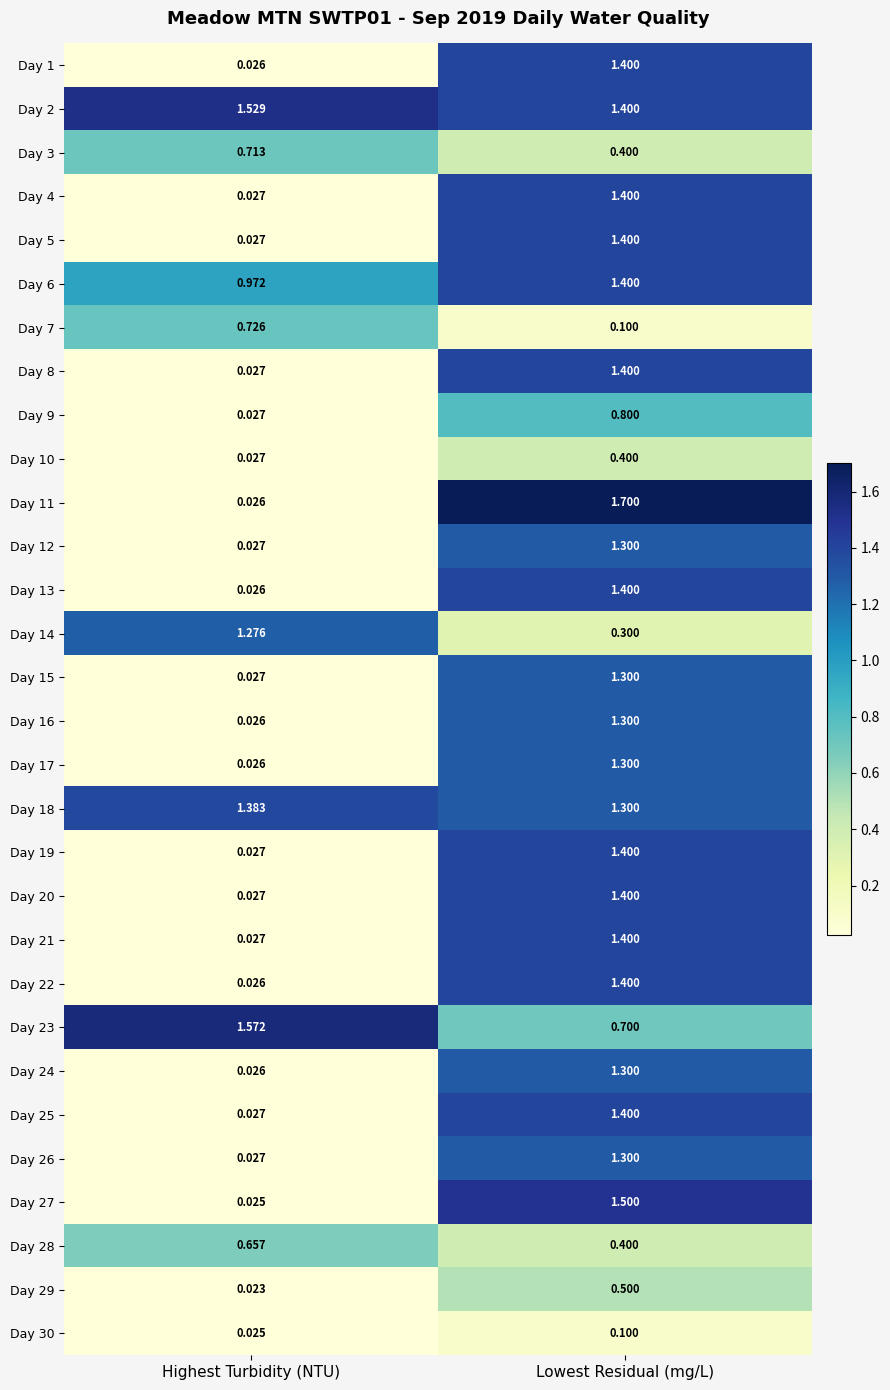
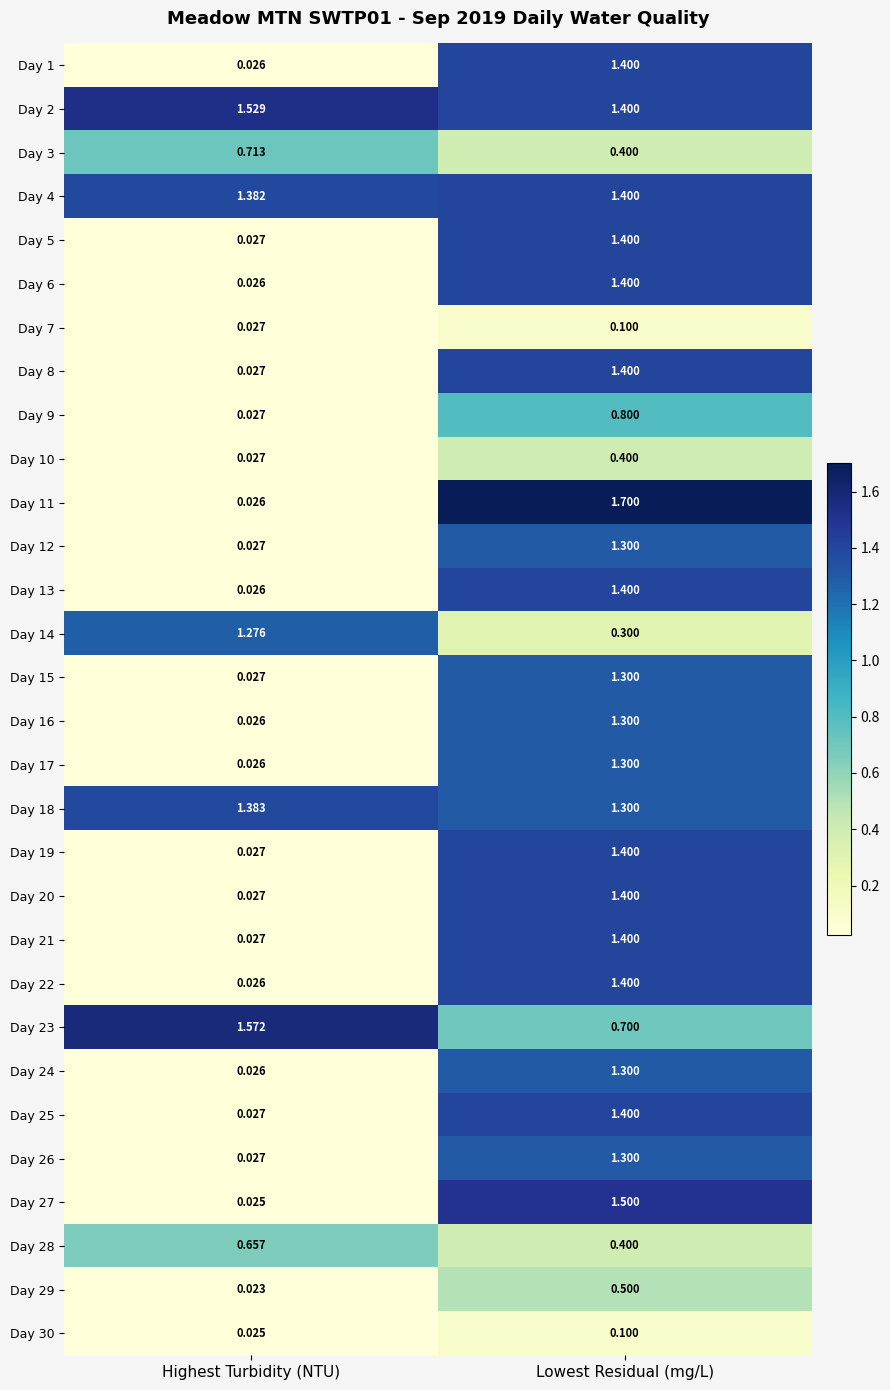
  {
    "Day 1": {
      "Highest Turbidity (NTU)": 0.026,
      "Lowest Residual (mg/L)": 1.400
    },
    "Day 2": {
      "Highest Turbidity (NTU)": 1.529,
      "Lowest Residual (mg/L)": 1.400
    },
    "Day 3": {
      "Highest Turbidity (NTU)": 0.713,
      "Lowest Residual (mg/L)": 0.400
    },
    "Day 4": {
-     "Highest Turbidity (NTU)": 0.027,
+     "Highest Turbidity (NTU)": 1.382,
      "Lowest Residual (mg/L)": 1.400
    },
    "Day 5": {
      "Highest Turbidity (NTU)": 0.027,
      "Lowest Residual (mg/L)": 1.400
    },
    "Day 6": {
-     "Highest Turbidity (NTU)": 0.972,
+     "Highest Turbidity (NTU)": 0.026,
      "Lowest Residual (mg/L)": 1.400
    },
    "Day 7": {
-     "Highest Turbidity (NTU)": 0.726,
+     "Highest Turbidity (NTU)": 0.027,
      "Lowest Residual (mg/L)": 0.100
    },
    "Day 8": {
      "Highest Turbidity (NTU)": 0.027,
      "Lowest Residual (mg/L)": 1.400
    },
    "Day 9": {
      "Highest Turbidity (NTU)": 0.027,
      "Lowest Residual (mg/L)": 0.800
    },
    "Day 10": {
      "Highest Turbidity (NTU)": 0.027,
      "Lowest Residual (mg/L)": 0.400
    },
    "Day 11": {
      "Highest Turbidity (NTU)": 0.026,
      "Lowest Residual (mg/L)": 1.700
    },
    "Day 12": {
      "Highest Turbidity (NTU)": 0.027,
      "Lowest Residual (mg/L)": 1.300
    },
    "Day 13": {
      "Highest Turbidity (NTU)": 0.026,
      "Lowest Residual (mg/L)": 1.400
    },
    "Day 14": {
      "Highest Turbidity (NTU)": 1.276,
      "Lowest Residual (mg/L)": 0.300
    },
    "Day 15": {
      "Highest Turbidity (NTU)": 0.027,
      "Lowest Residual (mg/L)": 1.300
    },
    "Day 16": {
      "Highest Turbidity (NTU)": 0.026,
      "Lowest Residual (mg/L)": 1.300
    },
    "Day 17": {
      "Highest Turbidity (NTU)": 0.026,
      "Lowest Residual (mg/L)": 1.300
    },
    "Day 18": {
      "Highest Turbidity (NTU)": 1.383,
      "Lowest Residual (mg/L)": 1.300
    },
    "Day 19": {
      "Highest Turbidity (NTU)": 0.027,
      "Lowest Residual (mg/L)": 1.400
    },
    "Day 20": {
      "Highest Turbidity (NTU)": 0.027,
      "Lowest Residual (mg/L)": 1.400
    },
    "Day 21": {
      "Highest Turbidity (NTU)": 0.027,
      "Lowest Residual (mg/L)": 1.400
    },
    "Day 22": {
      "Highest Turbidity (NTU)": 0.026,
      "Lowest Residual (mg/L)": 1.400
    },
    "Day 23": {
      "Highest Turbidity (NTU)": 1.572,
      "Lowest Residual (mg/L)": 0.700
    },
    "Day 24": {
      "Highest Turbidity (NTU)": 0.026,
      "Lowest Residual (mg/L)": 1.300
    },
    "Day 25": {
      "Highest Turbidity (NTU)": 0.027,
      "Lowest Residual (mg/L)": 1.400
    },
    "Day 26": {
      "Highest Turbidity (NTU)": 0.027,
      "Lowest Residual (mg/L)": 1.300
    },
    "Day 27": {
      "Highest Turbidity (NTU)": 0.025,
      "Lowest Residual (mg/L)": 1.500
    },
    "Day 28": {
      "Highest Turbidity (NTU)": 0.657,
      "Lowest Residual (mg/L)": 0.400
    },
    "Day 29": {
      "Highest Turbidity (NTU)": 0.023,
      "Lowest Residual (mg/L)": 0.500
    },
    "Day 30": {
      "Highest Turbidity (NTU)": 0.025,
      "Lowest Residual (mg/L)": 0.100
    }
  }
